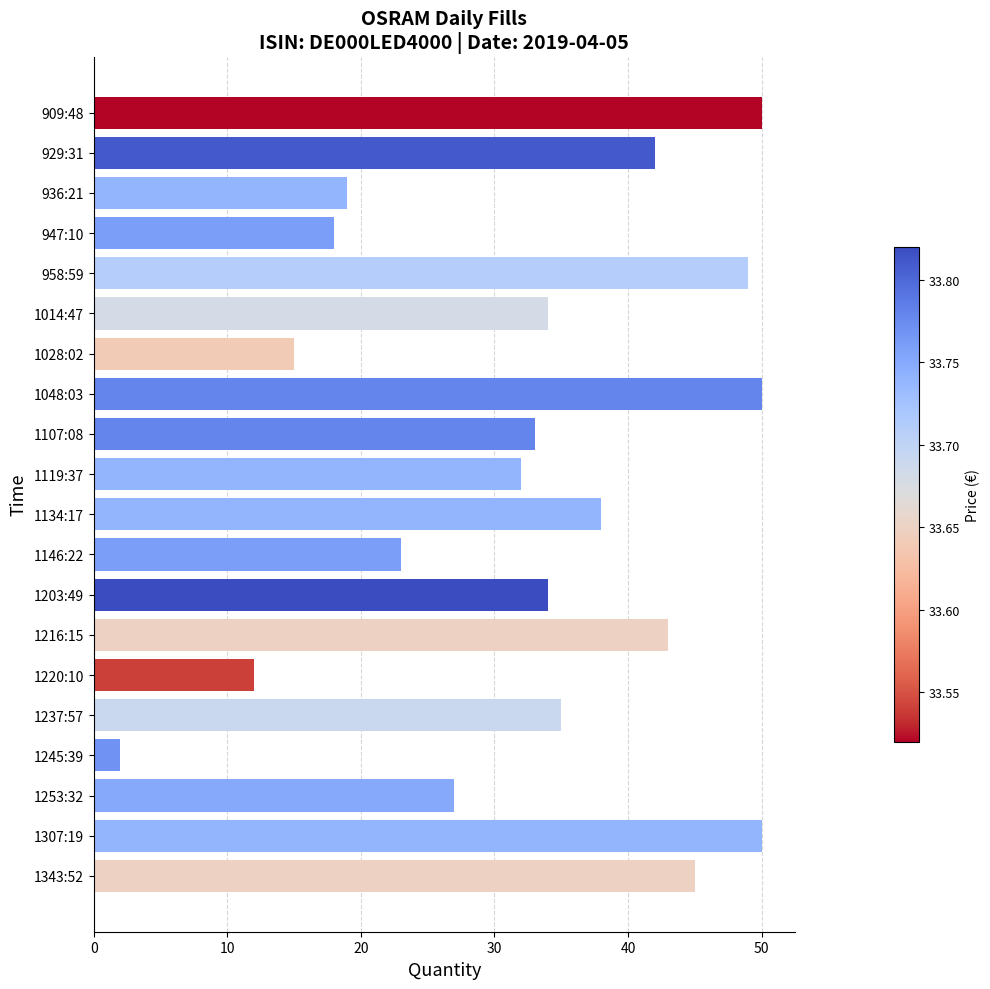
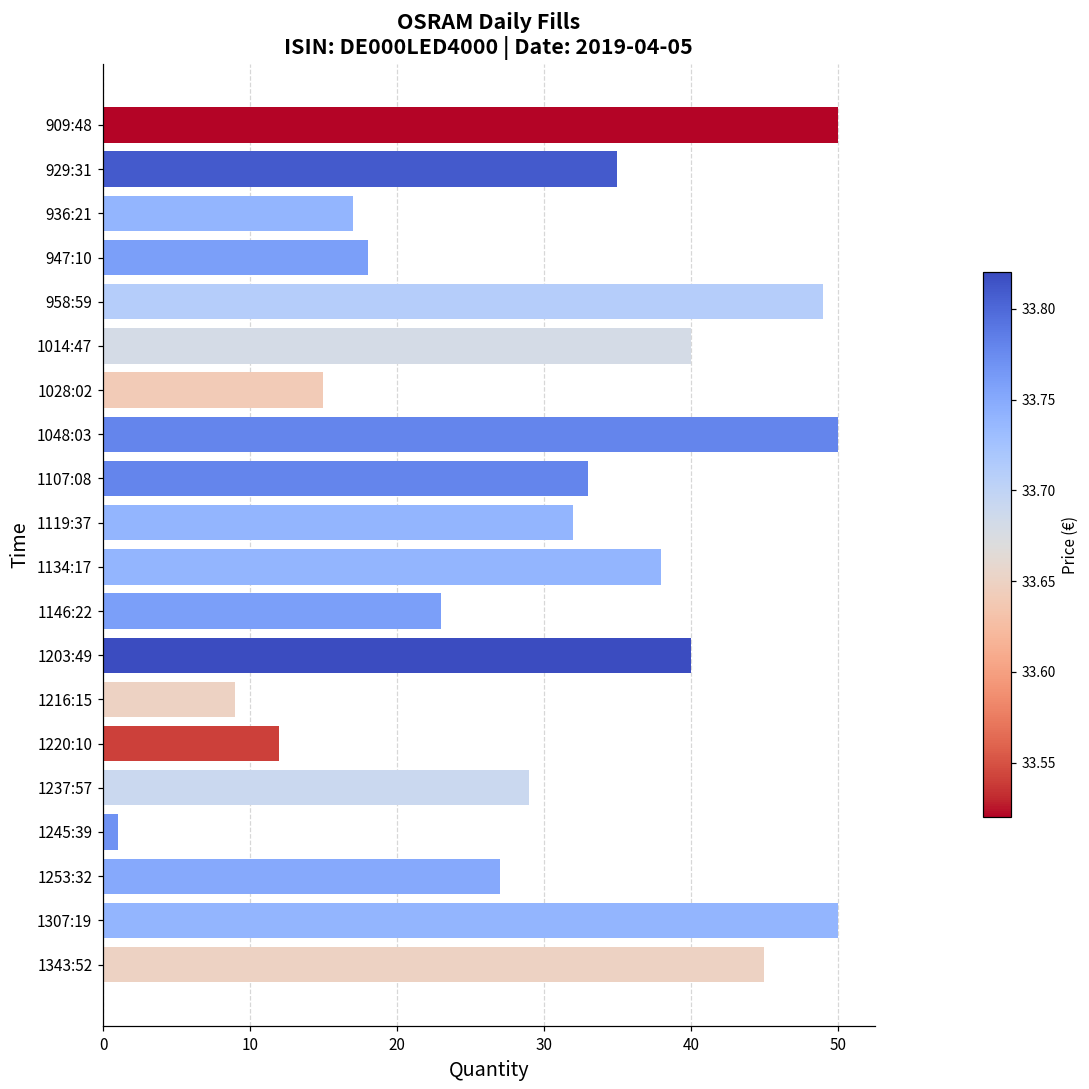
  {
    "909:48": 50,
-   "929:31": 42,
-   "936:21": 19,
+   "929:31": 35,
+   "936:21": 17,
    "947:10": 18,
    "958:59": 49,
-   "1014:47": 34,
+   "1014:47": 40,
    "1028:02": 15,
    "1048:03": 50,
    "1107:08": 33,
    "1119:37": 32,
    "1134:17": 38,
    "1146:22": 23,
-   "1203:49": 34,
-   "1216:15": 43,
+   "1203:49": 40,
+   "1216:15": 9,
    "1220:10": 12,
-   "1237:57": 35,
-   "1245:39": 2,
+   "1237:57": 29,
+   "1245:39": 1,
    "1253:32": 27,
    "1307:19": 50,
    "1343:52": 45
  }
